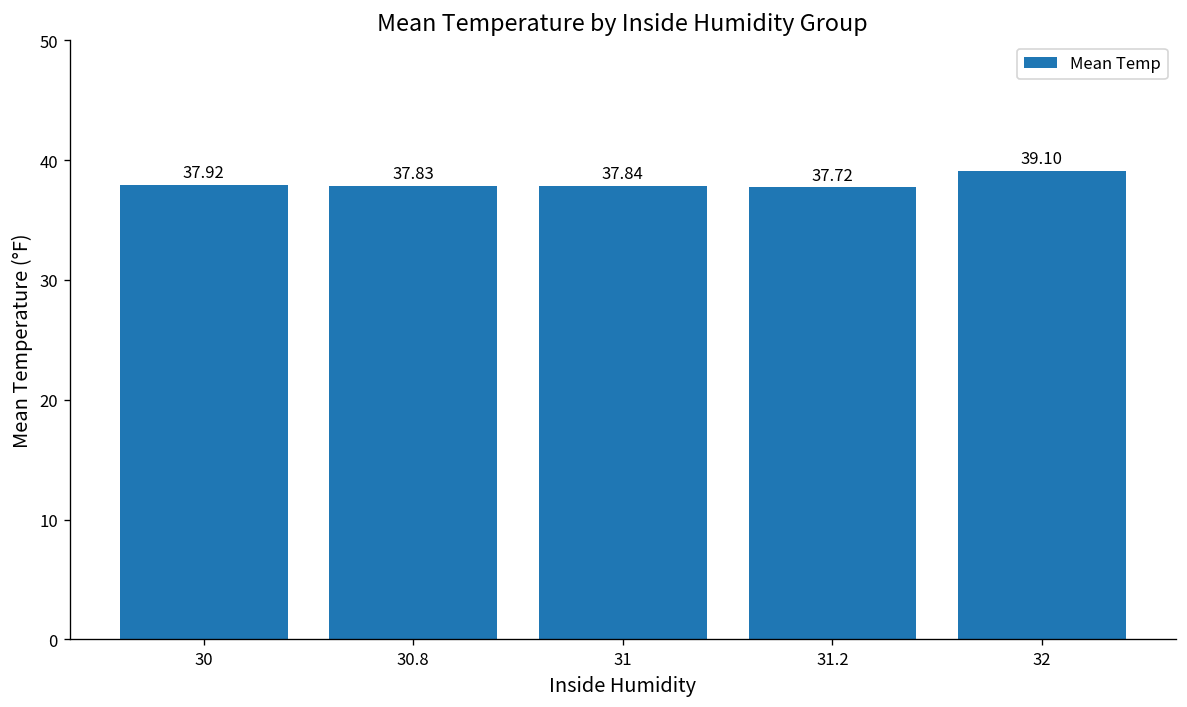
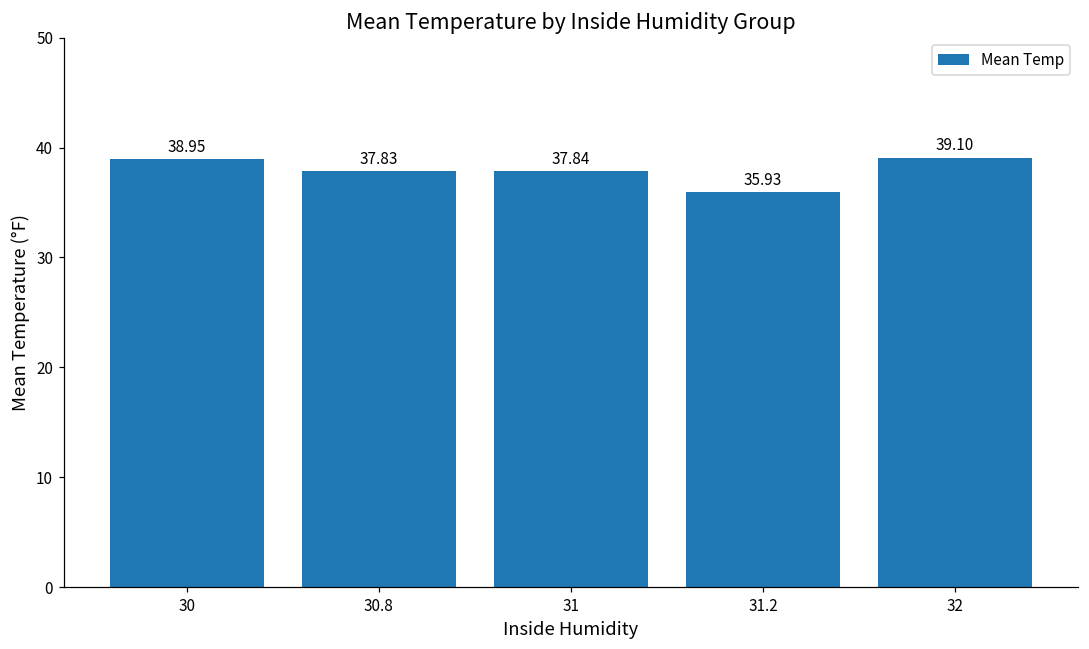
  {
-   "30": 37.92,
+   "30": 38.95,
    "30.8": 37.83,
    "31": 37.84,
-   "31.2": 37.72,
+   "31.2": 35.93,
    "32": 39.10
  }
